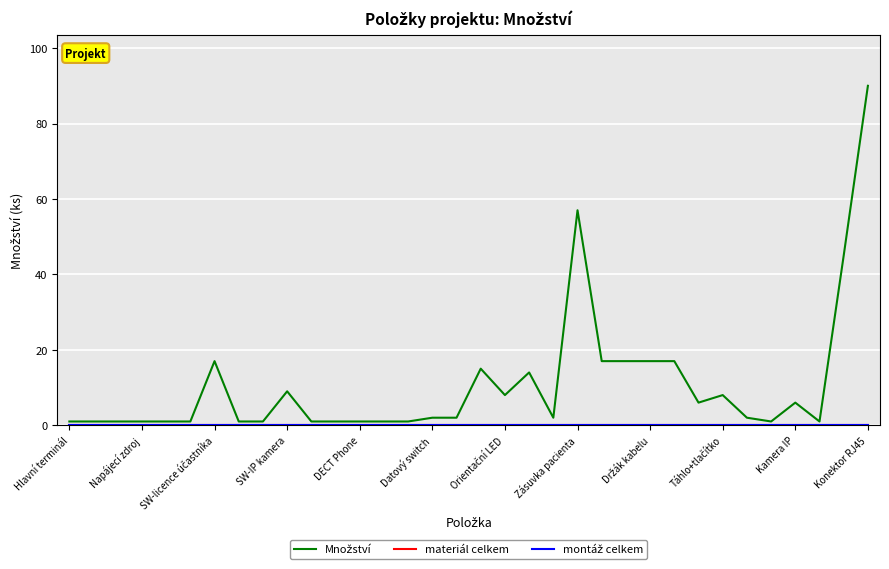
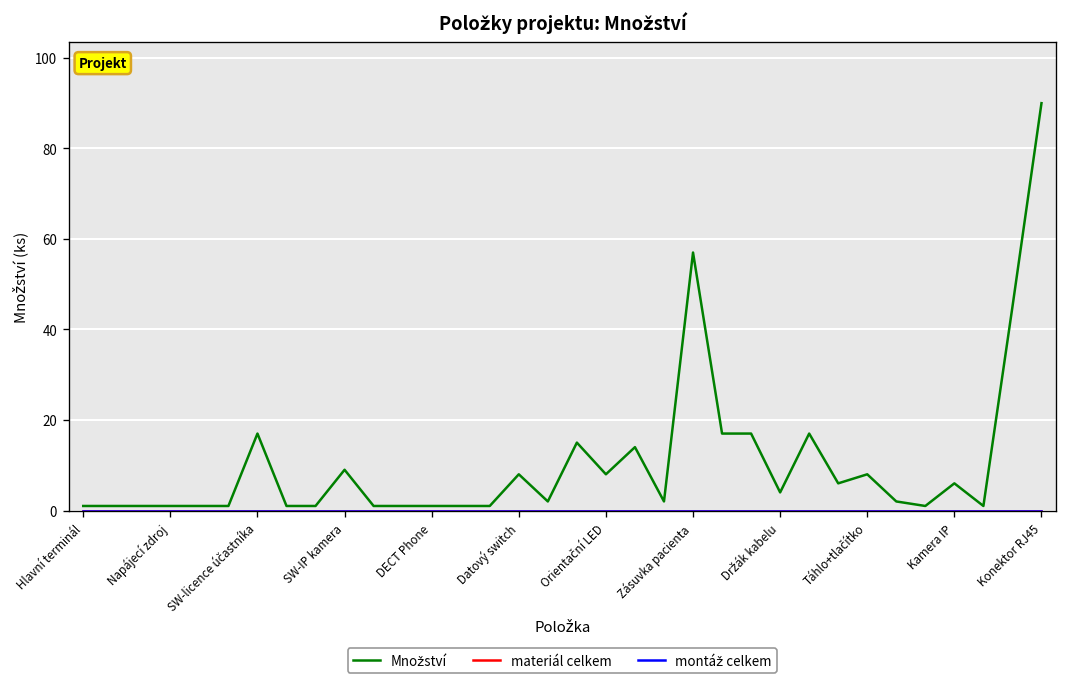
  {
    "Množství": {
      "Hlavní terminál": 1,
      "Napájecí zdroj": 1,
      "SW-licence účastníka": 17,
      "SW-IP kamera": 9,
      "DECT Phone": 1,
-     "Datový switch": 2,
+     "Datový switch": 8,
      "Orientační LED": 8,
      "Zásuvka pacienta": 57,
-     "Držák kabelu": 17,
+     "Držák kabelu": 4,
      "Táhlo+tlačítko": 8,
      "Kamera IP": 6,
      "Konektor RJ45": 90
    },
    "montáž celkem": {
      "Hlavní terminál": 0,
      "Napájecí zdroj": 0,
      "SW-licence účastníka": 0,
      "SW-IP kamera": 0,
      "DECT Phone": 0,
      "Datový switch": 0,
      "Orientační LED": 0,
      "Zásuvka pacienta": 0,
      "Držák kabelu": 0,
      "Táhlo+tlačítko": 0,
      "Kamera IP": 0,
      "Konektor RJ45": 0
    }
  }
